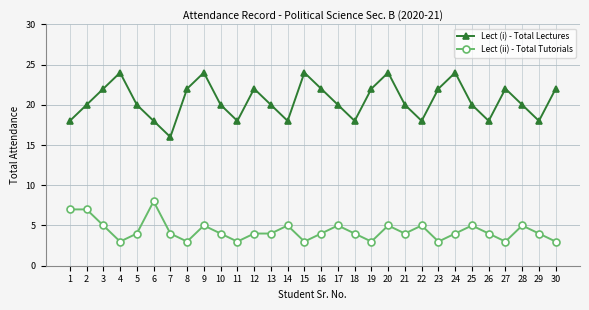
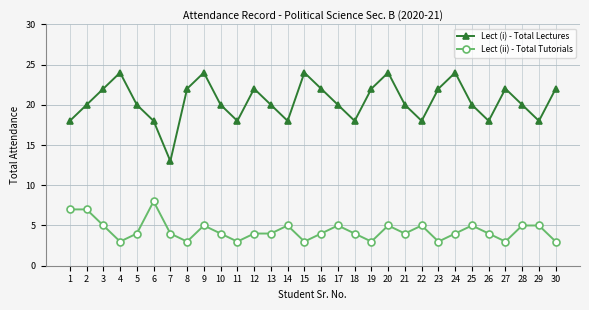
  {
    "Lect (i) - Total Lectures": {
      "1": 18,
      "2": 20,
      "3": 22,
      "4": 24,
      "5": 20,
      "6": 18,
-     "7": 16,
+     "7": 13,
      "8": 22,
      "9": 24,
      "10": 20,
      "11": 18,
      "12": 22,
      "13": 20,
      "14": 18,
      "15": 24,
      "16": 22,
      "17": 20,
      "18": 18,
      "19": 22,
      "20": 24,
      "21": 20,
      "22": 18,
      "23": 22,
      "24": 24,
      "25": 20,
      "26": 18,
      "27": 22,
      "28": 20,
      "29": 18,
      "30": 22
    },
    "Lect (ii) - Total Tutorials": {
      "1": 7,
      "2": 7,
      "3": 5,
      "4": 3,
      "5": 4,
      "6": 8,
      "7": 4,
      "8": 3,
      "9": 5,
      "10": 4,
      "11": 3,
      "12": 4,
      "13": 4,
      "14": 5,
      "15": 3,
      "16": 4,
      "17": 5,
      "18": 4,
      "19": 3,
      "20": 5,
      "21": 4,
      "22": 5,
      "23": 3,
      "24": 4,
      "25": 5,
      "26": 4,
      "27": 3,
      "28": 5,
-     "29": 4,
+     "29": 5,
      "30": 3
    }
  }
